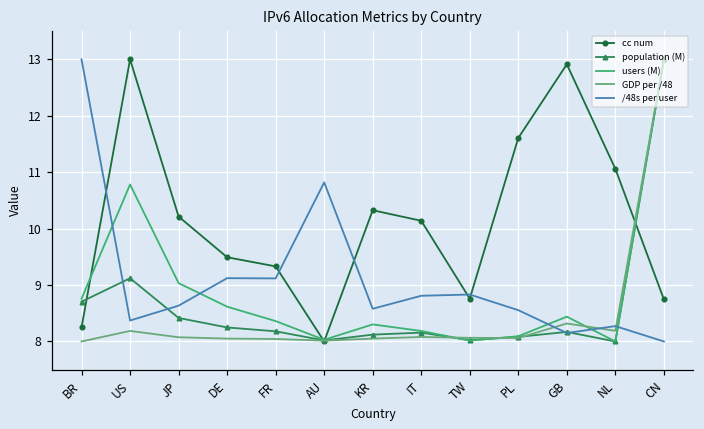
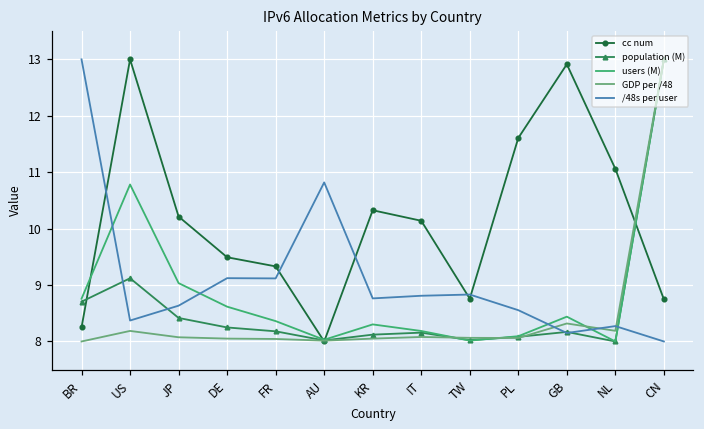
  {
    "/48s per user": {
      "BR": 13.0,
      "US": 8.4,
      "JP": 8.6,
      "DE": 9.1,
      "FR": 9.1,
      "AU": 10.8,
-     "KR": 8.6,
+     "KR": 8.8,
      "IT": 8.8,
      "TW": 8.8,
      "PL": 8.6,
      "NL": 8.3,
      "CN": 8.0
    }
  }
